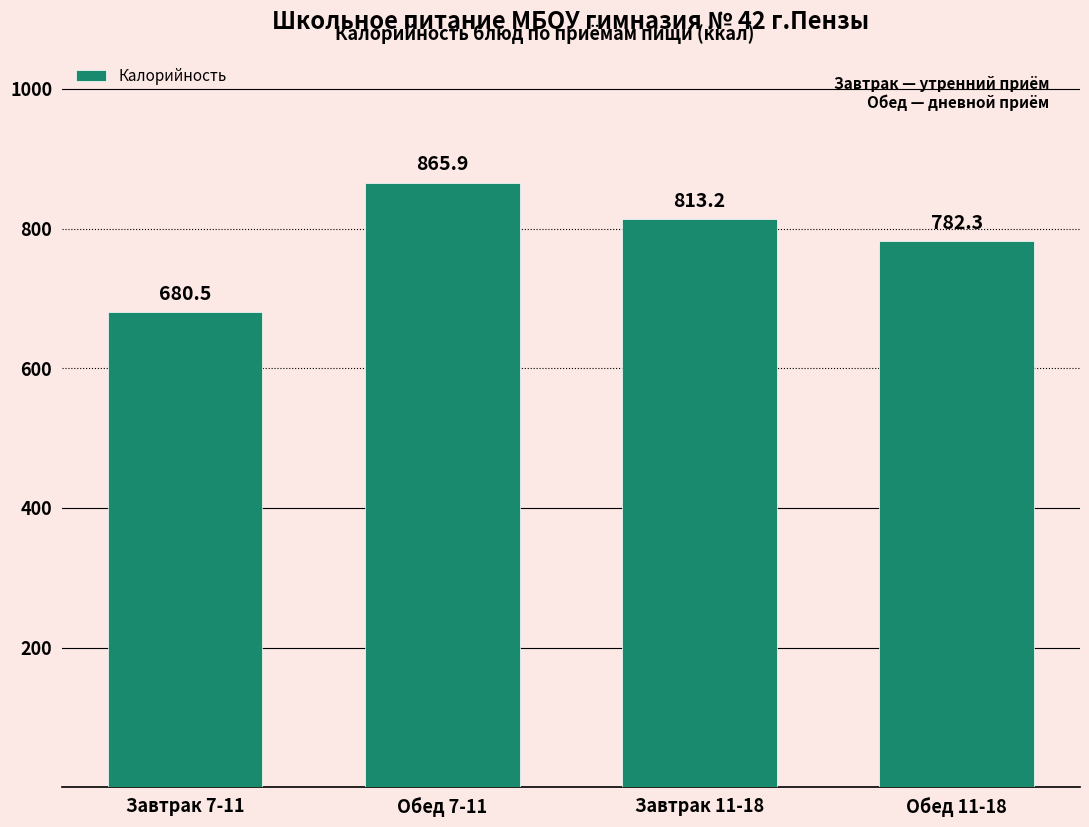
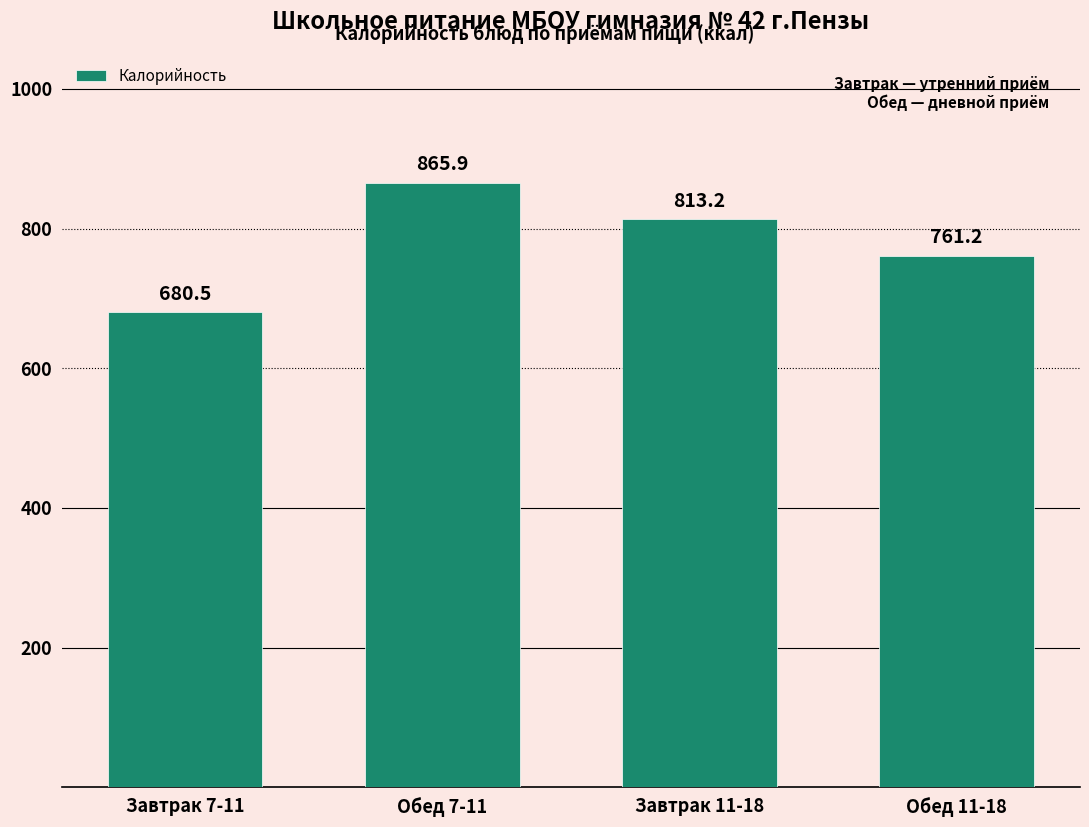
  {
    "Завтрак 7-11": 680.5,
    "Обед 7-11": 865.9,
    "Завтрак 11-18": 813.2,
-   "Обед 11-18": 782.3
+   "Обед 11-18": 761.2
  }
